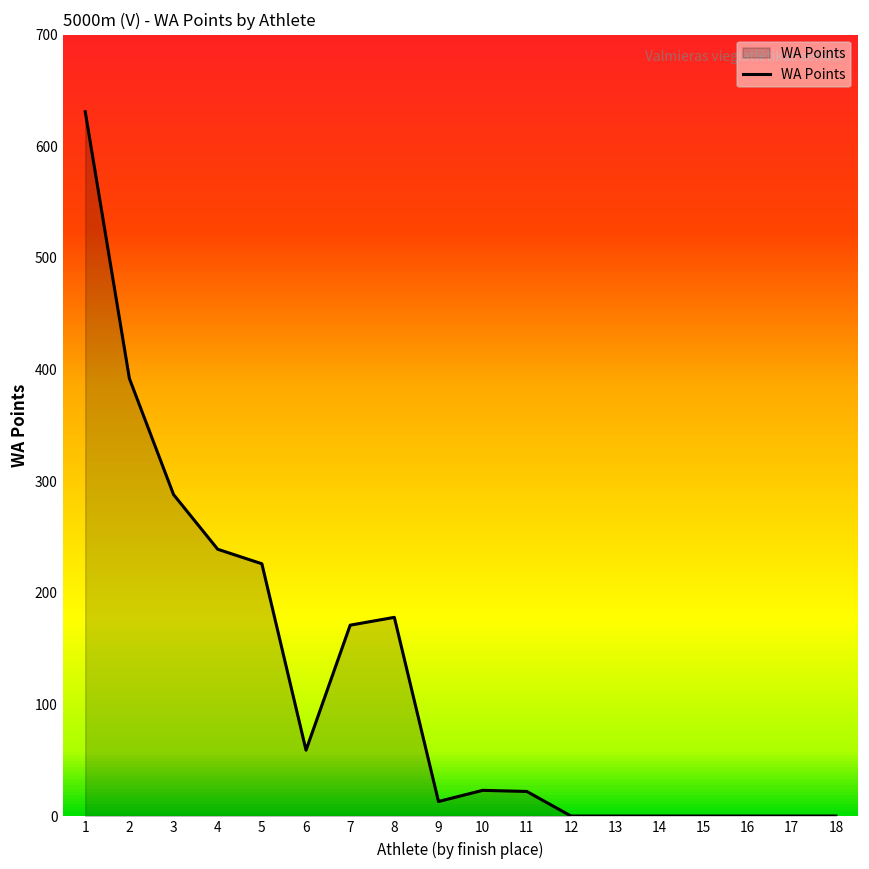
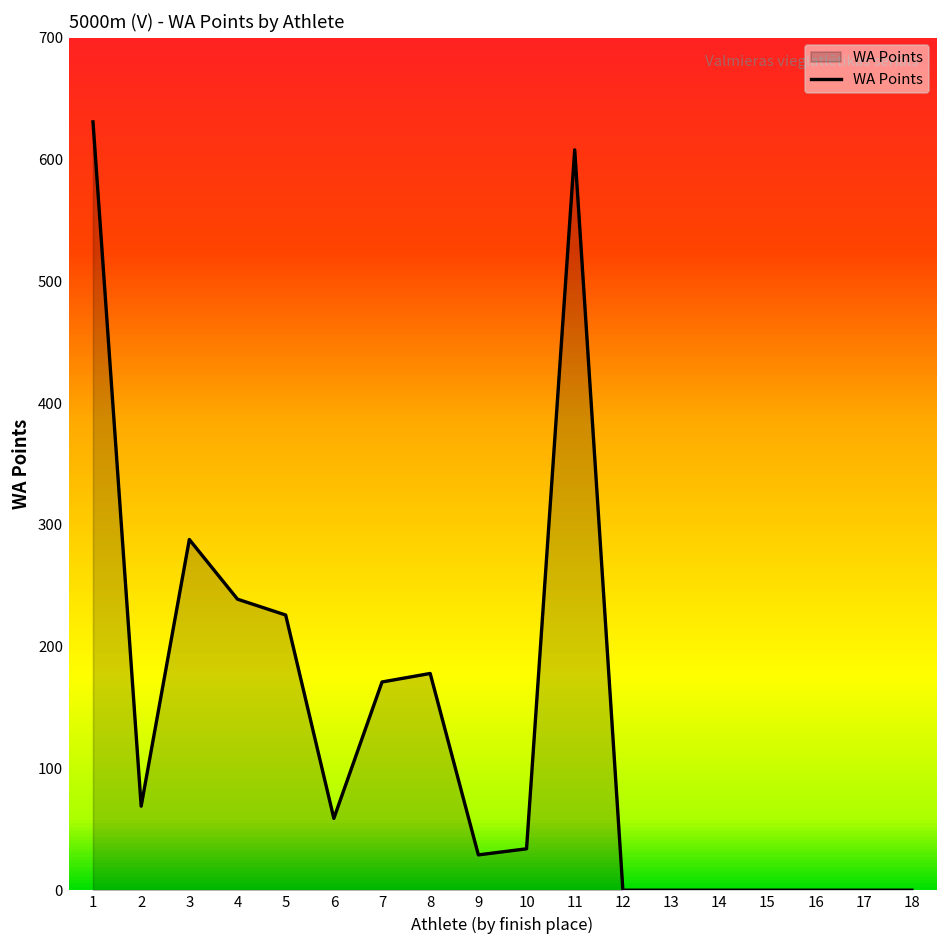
  {
    "1": 631,
-   "2": 392,
+   "2": 69,
    "3": 288,
    "4": 239,
    "5": 226,
    "6": 59,
    "7": 171,
    "8": 178,
-   "9": 13,
-   "10": 23,
-   "11": 22,
+   "9": 29,
+   "10": 34,
+   "11": 608,
    "12": 0,
    "13": 0,
    "14": 0,
    "15": 0,
    "16": 0,
    "17": 0,
    "18": 0
  }
